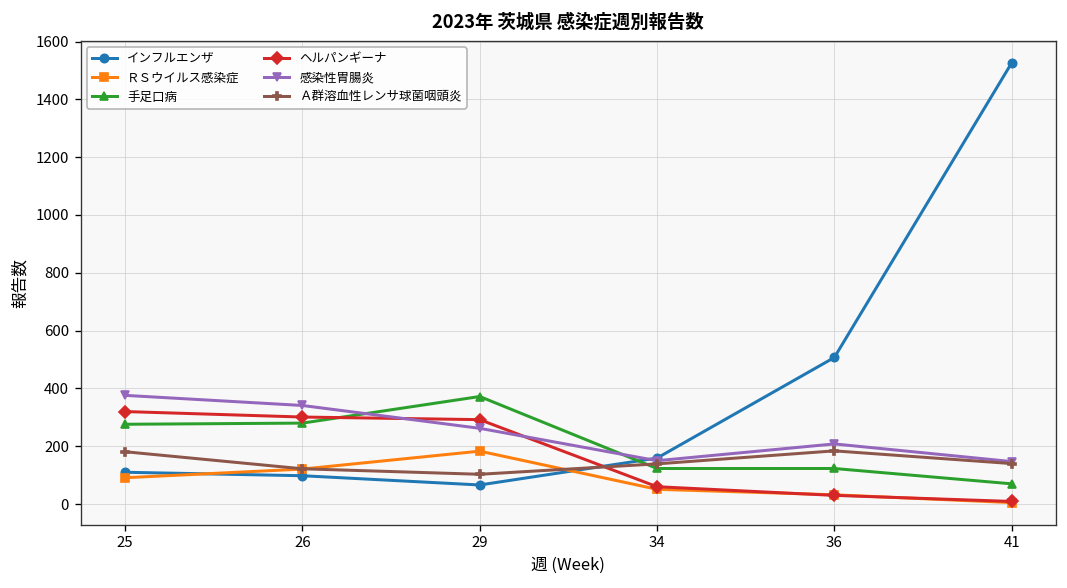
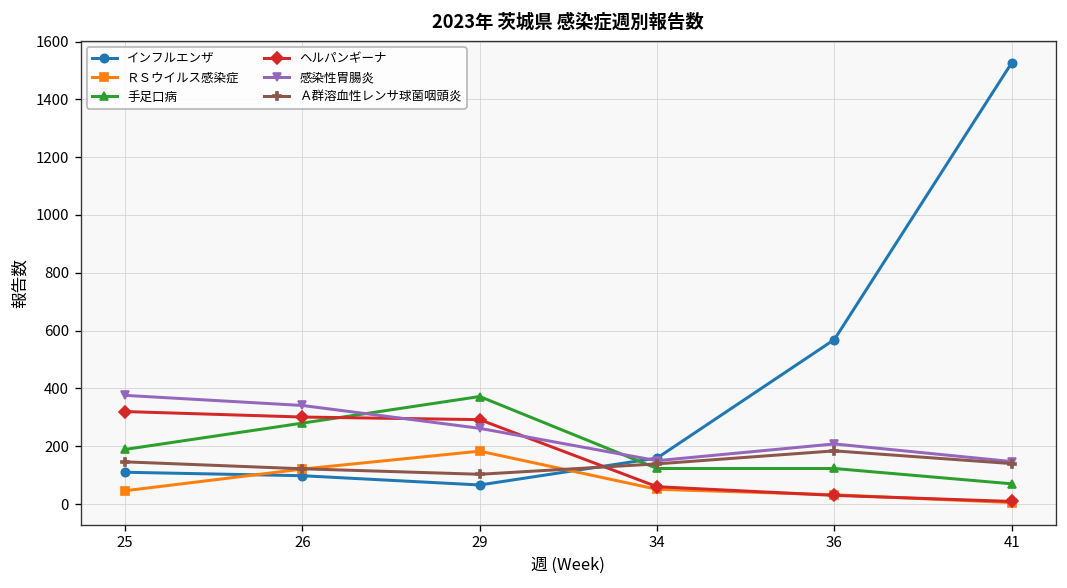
  {
    "インフルエンザ": {
      "25": 110,
      "26": 100,
      "29": 70,
-     "36": 510,
+     "36": 570,
      "41": 1530
    },
    "ＲＳウイルス感染症": {
-     "25": 90,
+     "25": 50,
      "29": 180
    },
    "手足口病": {
-     "25": 280,
+     "25": 190,
      "26": 280,
      "29": 370,
      "34": 120,
      "36": 120,
      "41": 70
    },
    "ヘルパンギーナ": {
      "25": 320,
      "26": 300,
      "29": 290
    },
    "感染性胃腸炎": {
      "25": 380,
      "26": 340,
      "29": 260,
      "36": 210
    },
    "Ａ群溶血性レンサ球菌咽頭炎": {
-     "25": 180,
+     "25": 150,
      "29": 100,
      "34": 140,
      "36": 180
    }
  }
